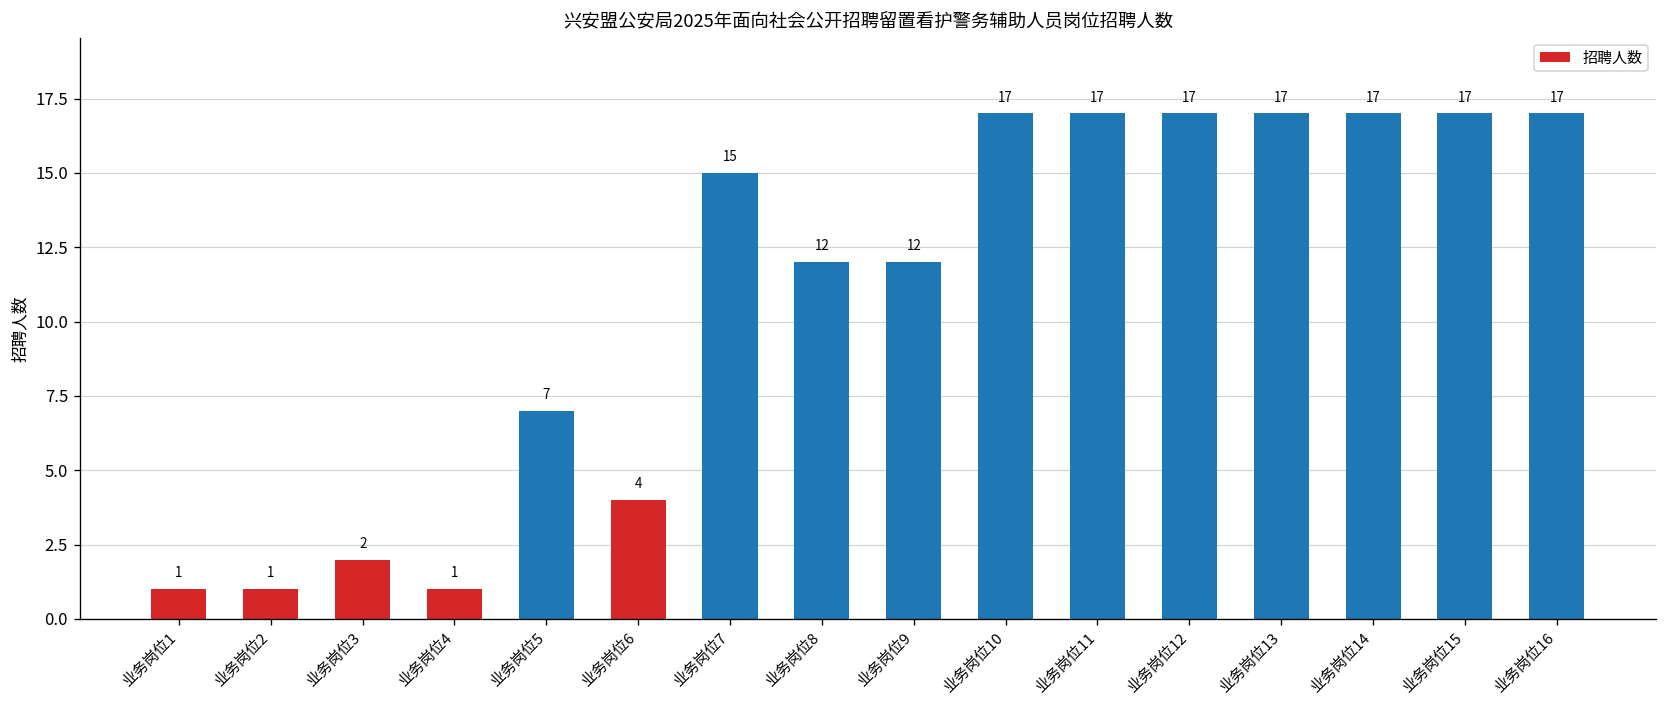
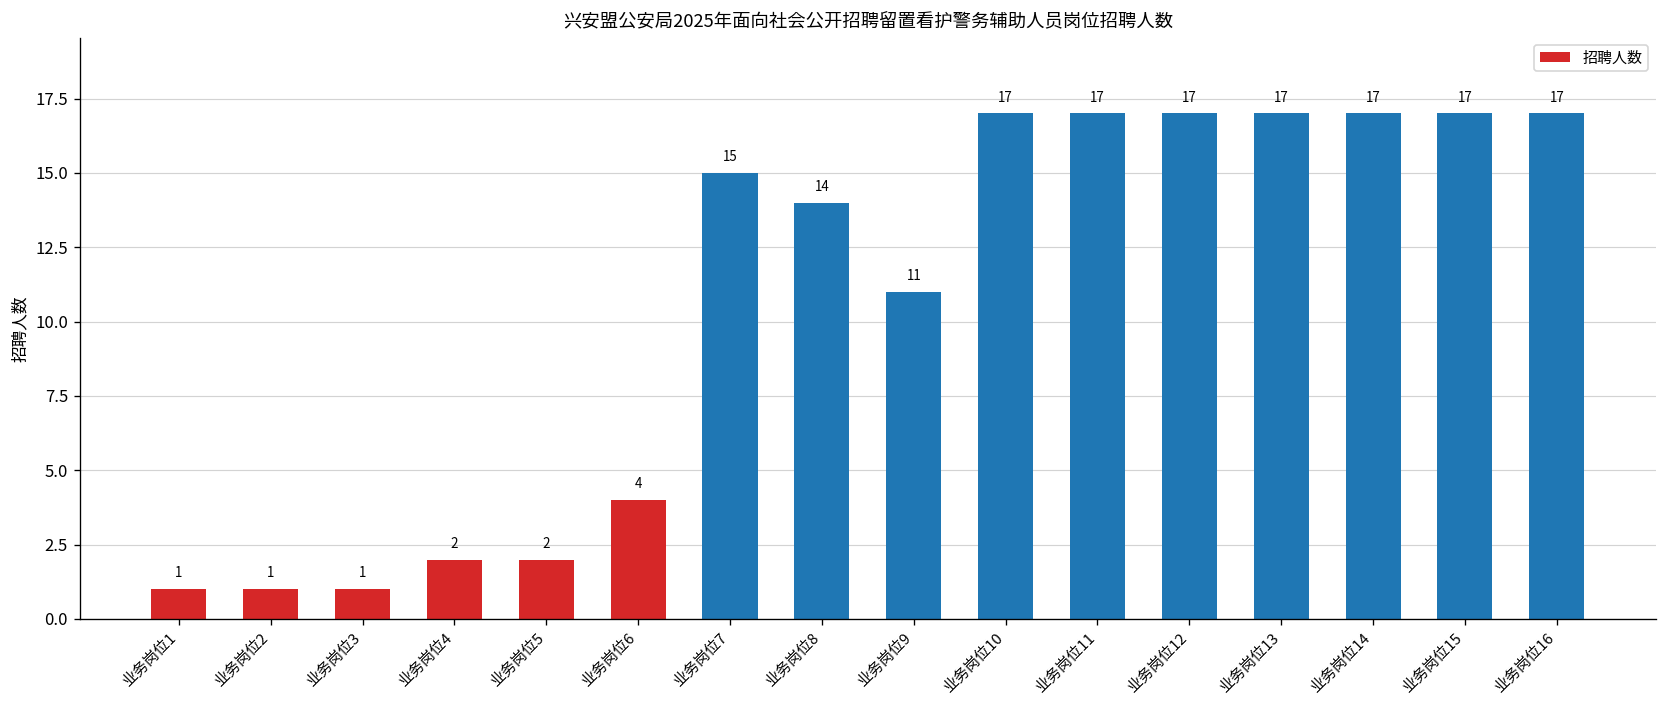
  {
    "业务岗位1": 1,
    "业务岗位2": 1,
-   "业务岗位3": 2,
-   "业务岗位4": 1,
-   "业务岗位5": 7,
+   "业务岗位3": 1,
+   "业务岗位4": 2,
+   "业务岗位5": 2,
    "业务岗位6": 4,
    "业务岗位7": 15,
-   "业务岗位8": 12,
-   "业务岗位9": 12,
+   "业务岗位8": 14,
+   "业务岗位9": 11,
    "业务岗位10": 17,
    "业务岗位11": 17,
    "业务岗位12": 17,
    "业务岗位13": 17,
    "业务岗位14": 17,
    "业务岗位15": 17,
    "业务岗位16": 17
  }
